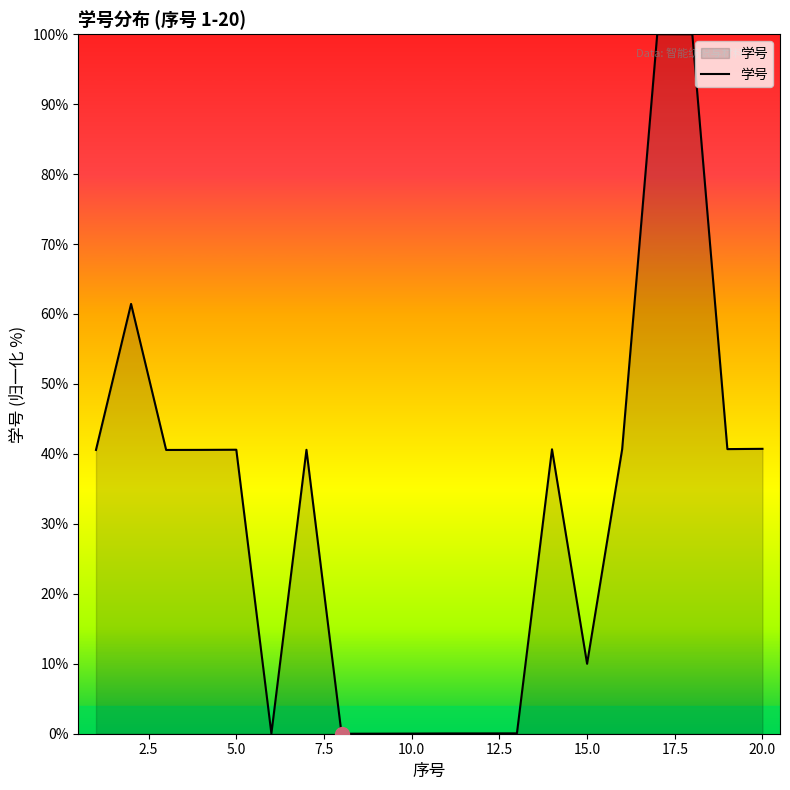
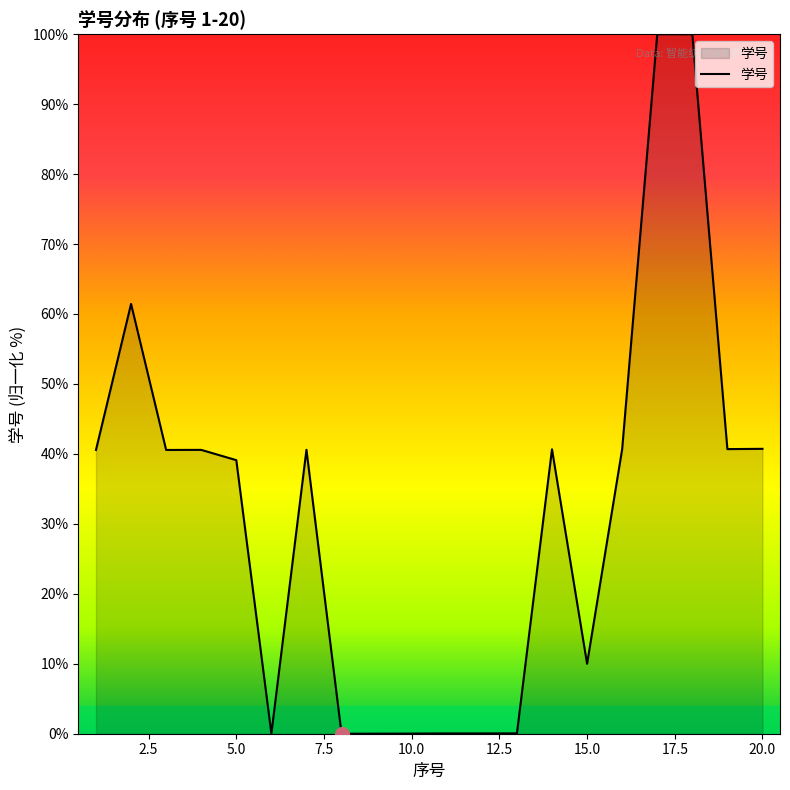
  {
    "学号": {
-     "5.0": "41%",
+     "5.0": "39%",
      "15.0": "10%",
      "20.0": "41%"
    }
  }
